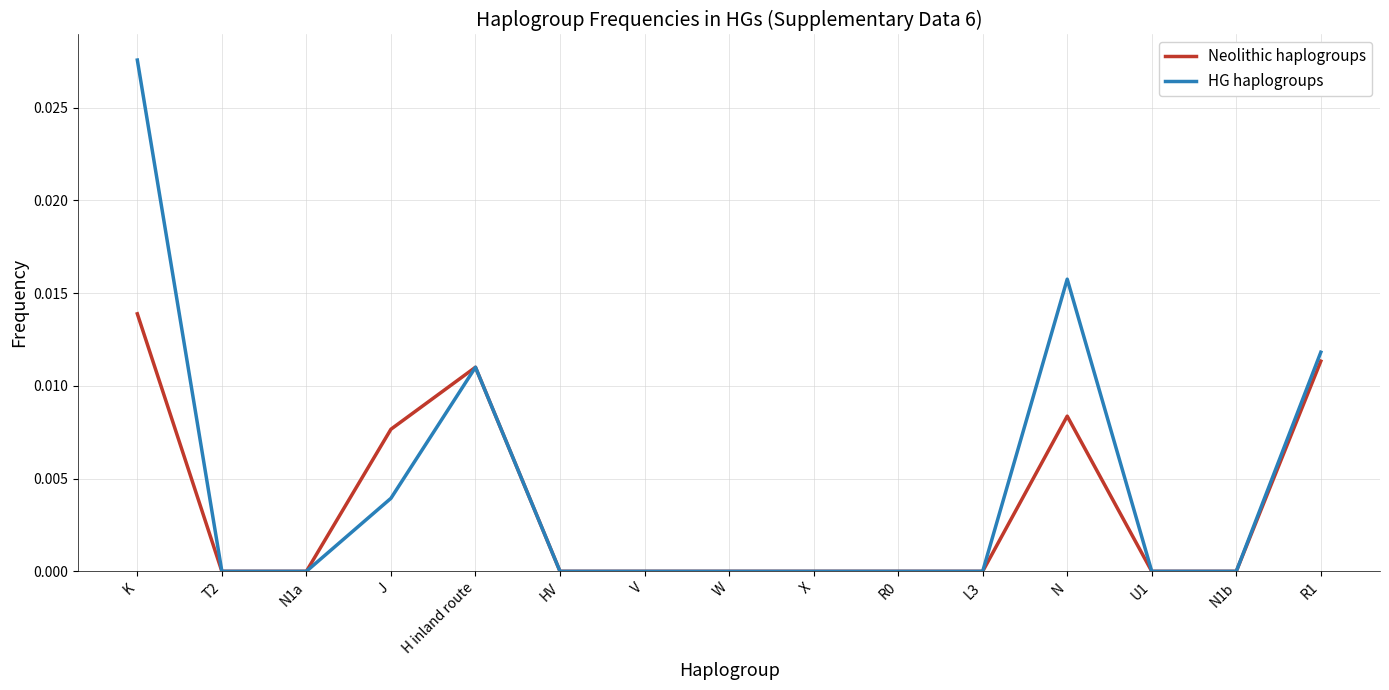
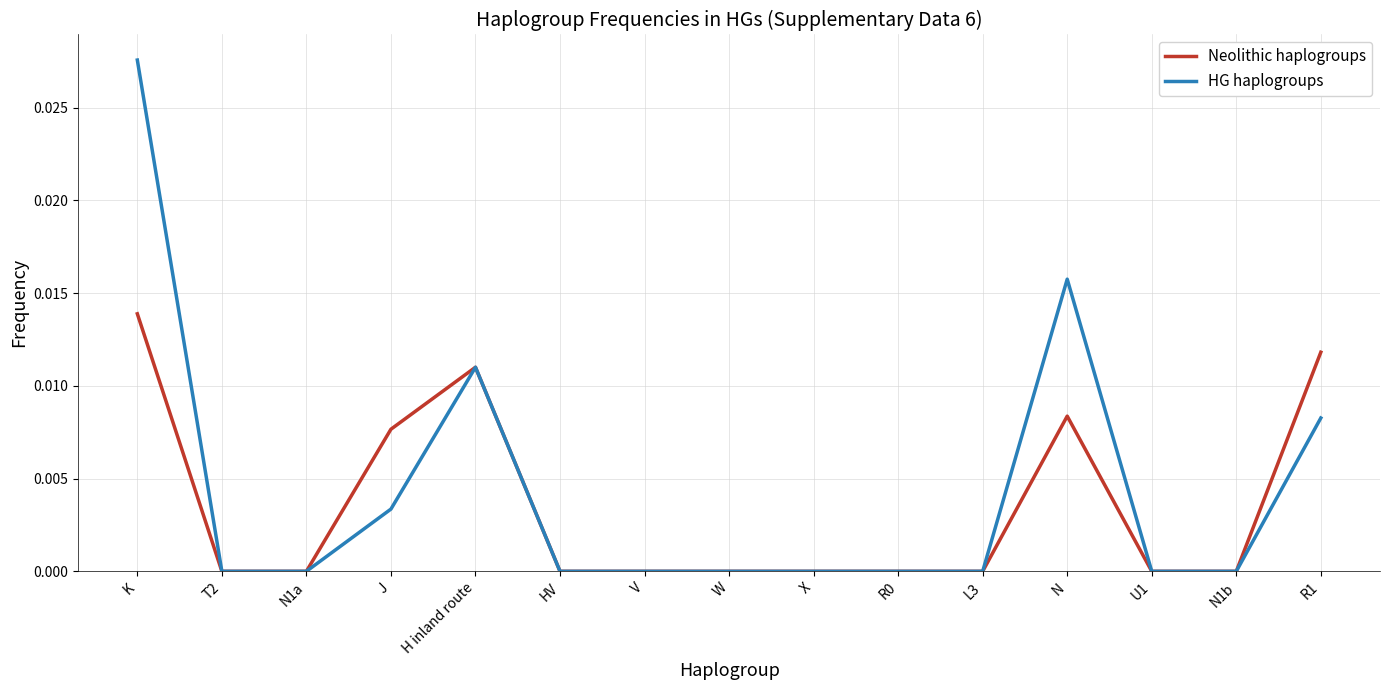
  {
    "Neolithic haplogroups": {
      "K": 0.0139,
      "J": 0.0077,
      "N": 0.0084,
-     "R1": 0.0113
+     "R1": 0.0118
    },
    "HG haplogroups": {
      "K": 0.0276,
-     "J": 0.0039,
+     "J": 0.0034,
      "N": 0.0157,
-     "R1": 0.0118
+     "R1": 0.0083
    }
  }
